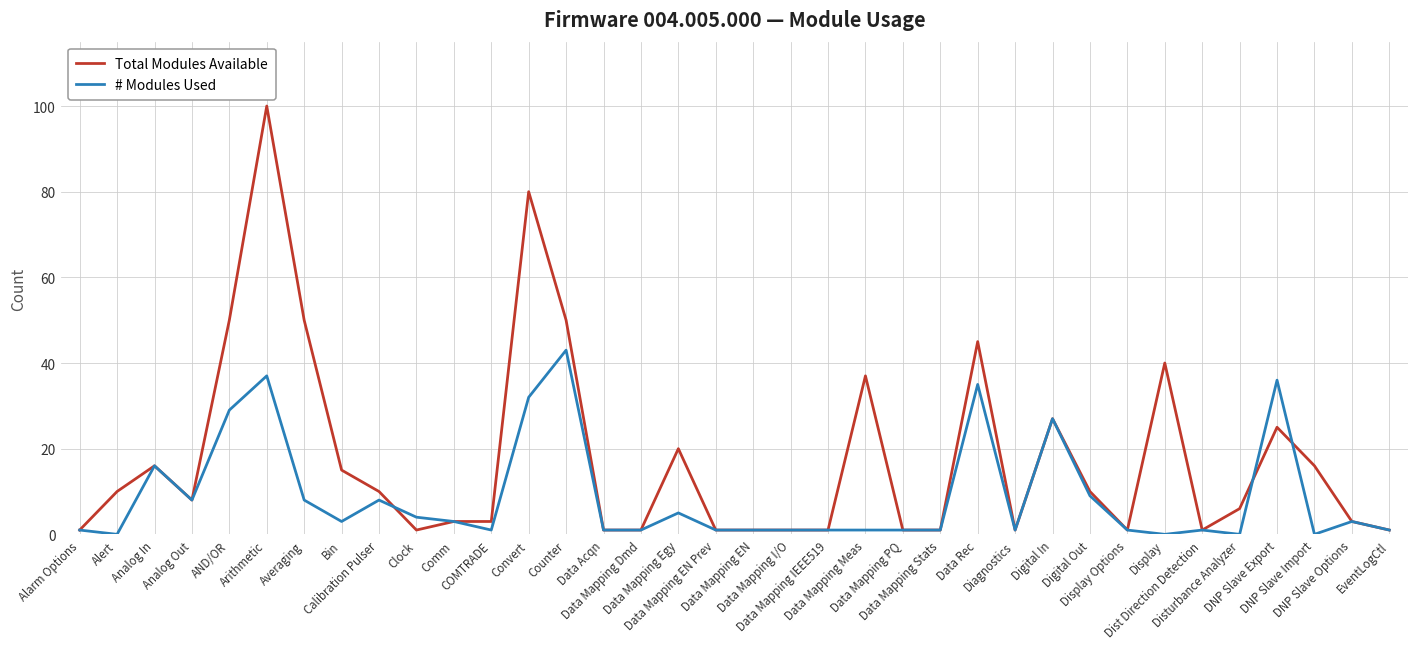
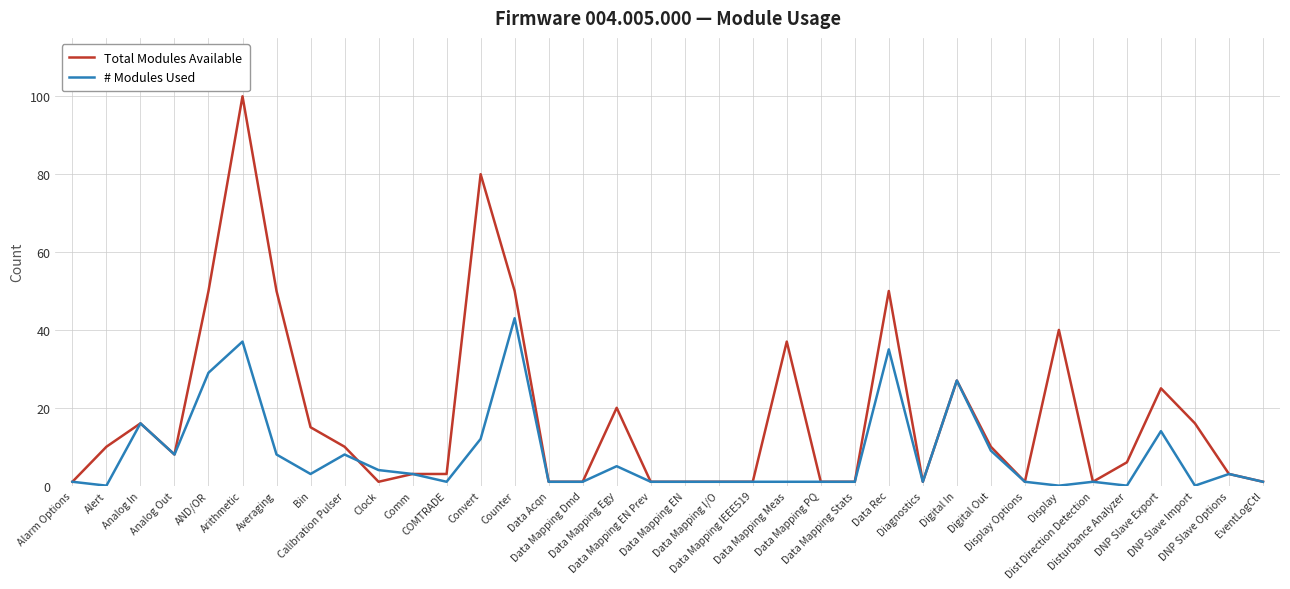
  {
    "Total Modules Available": {
      "Alert": 10,
      "AND/OR": 50,
      "Arithmetic": 100,
      "Averaging": 50,
      "Bin": 15,
      "Calibration Pulser": 10,
      "Clock": 1,
      "COMTRADE": 3,
      "Convert": 80,
      "Counter": 50,
      "Data Mapping Egy": 20,
      "Data Mapping Meas": 37,
-     "Data Rec": 45,
+     "Data Rec": 50,
      "Digital Out": 10,
      "Display": 40,
      "Disturbance Analyzer": 6,
      "DNP Slave Export": 25,
      "DNP Slave Import": 16
    },
    "# Modules Used": {
      "Alert": 0,
      "AND/OR": 29,
      "Arithmetic": 37,
      "Averaging": 8,
      "Bin": 3,
      "Calibration Pulser": 8,
      "Clock": 4,
      "COMTRADE": 1,
-     "Convert": 32,
+     "Convert": 12,
      "Counter": 43,
      "Data Mapping Egy": 5,
      "Data Mapping Meas": 1,
      "Data Rec": 35,
      "Digital Out": 9,
      "Display": 0,
      "Disturbance Analyzer": 0,
-     "DNP Slave Export": 36,
+     "DNP Slave Export": 14,
      "DNP Slave Import": 0
    }
  }
